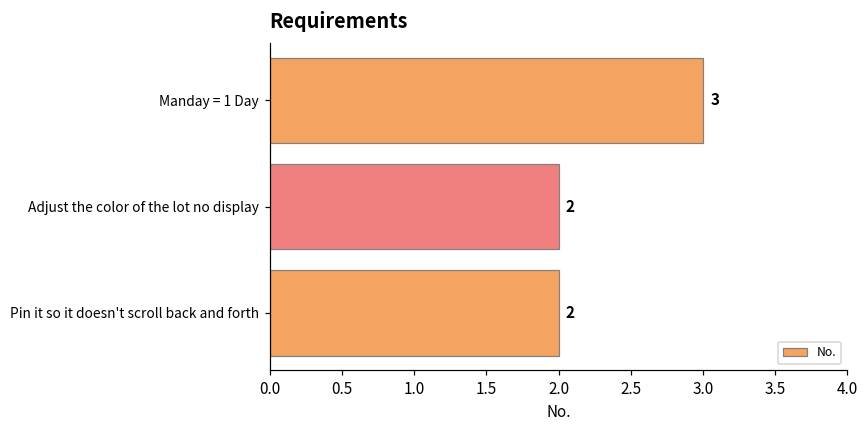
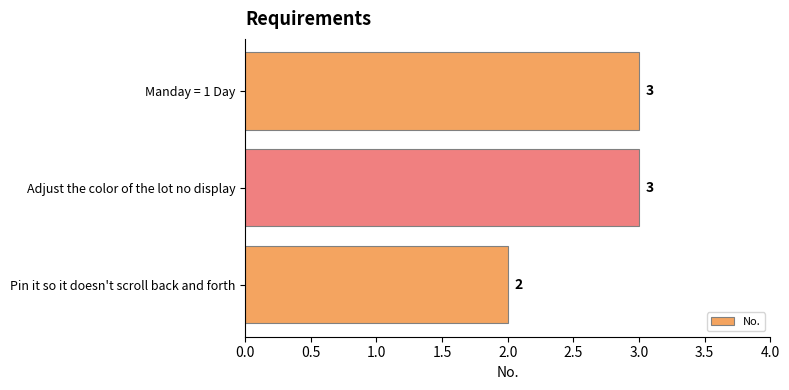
  {
    "Manday = 1 Day": 3,
-   "Adjust the color of the lot no display": 2,
+   "Adjust the color of the lot no display": 3,
    "Pin it so it doesn't scroll back and forth": 2
  }
